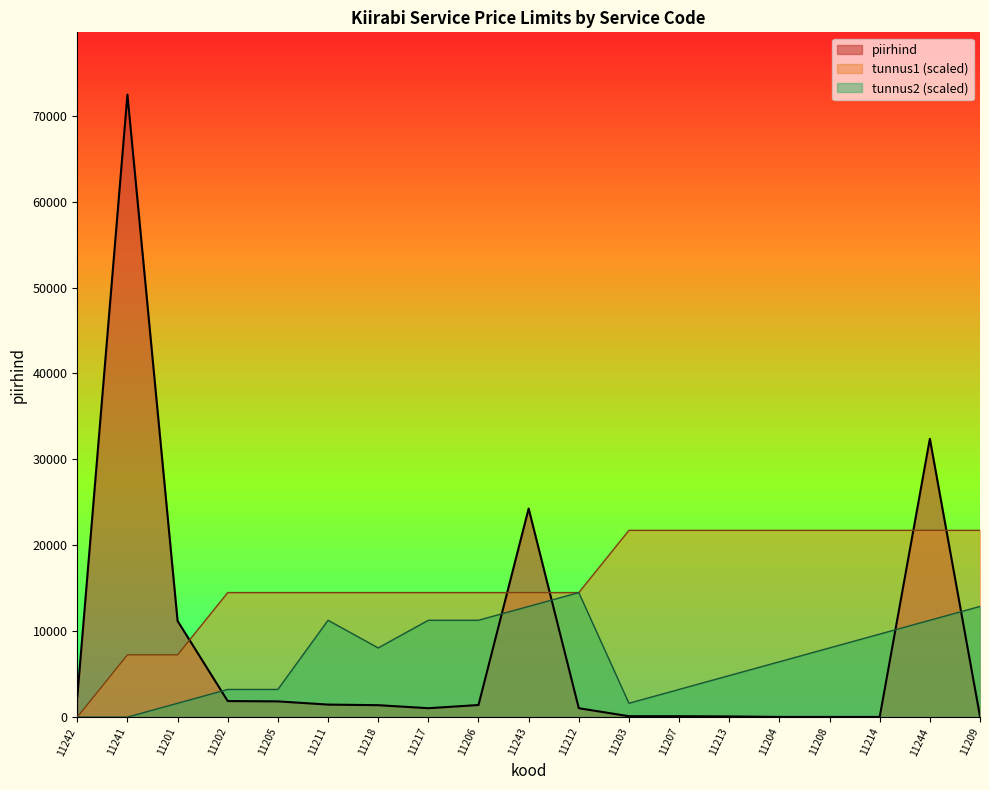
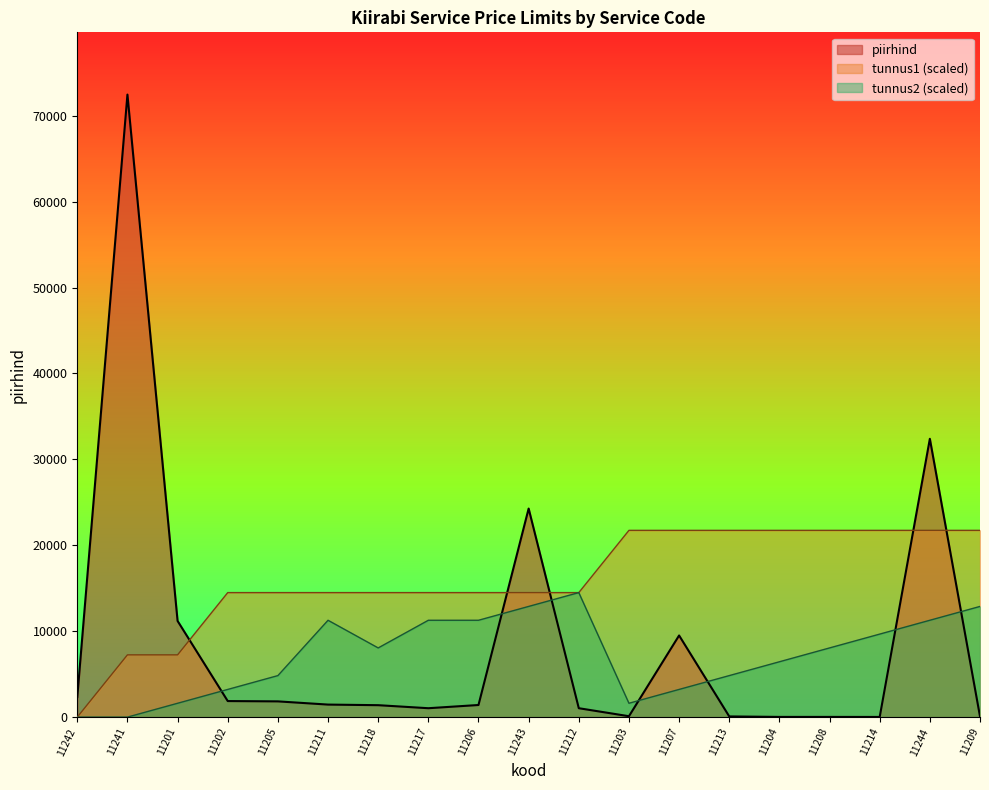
  {
    "piirhind": {
      "11242": 2000,
      "11241": 72000,
      "11201": 11000,
      "11202": 2000,
      "11205": 2000,
      "11211": 1000,
      "11218": 1000,
      "11217": 1000,
      "11206": 1000,
      "11243": 24000,
      "11212": 1000,
      "11203": 0,
-     "11207": 0,
+     "11207": 10000,
      "11213": 0,
      "11204": 0,
      "11208": 0,
      "11214": 0,
      "11244": 32000,
      "11209": 0
    },
    "tunnus1 (scaled)": {
      "11241": 7000,
      "11201": 7000,
      "11202": 14000,
      "11205": 14000,
      "11211": 14000,
      "11218": 14000,
      "11217": 14000,
      "11206": 14000,
      "11243": 14000,
      "11203": 22000,
      "11207": 22000,
      "11213": 22000,
      "11204": 22000,
      "11208": 22000,
      "11214": 22000,
      "11244": 22000,
      "11209": 22000
    },
    "tunnus2 (scaled)": {
      "11241": 0,
      "11201": 2000,
      "11202": 3000,
-     "11205": 3000,
+     "11205": 5000,
      "11211": 11000,
      "11218": 8000,
      "11217": 11000,
      "11206": 11000,
      "11243": 13000,
      "11203": 2000,
      "11207": 3000,
      "11213": 5000,
      "11204": 6000,
      "11208": 8000,
      "11214": 10000,
      "11244": 11000,
      "11209": 13000
    }
  }
